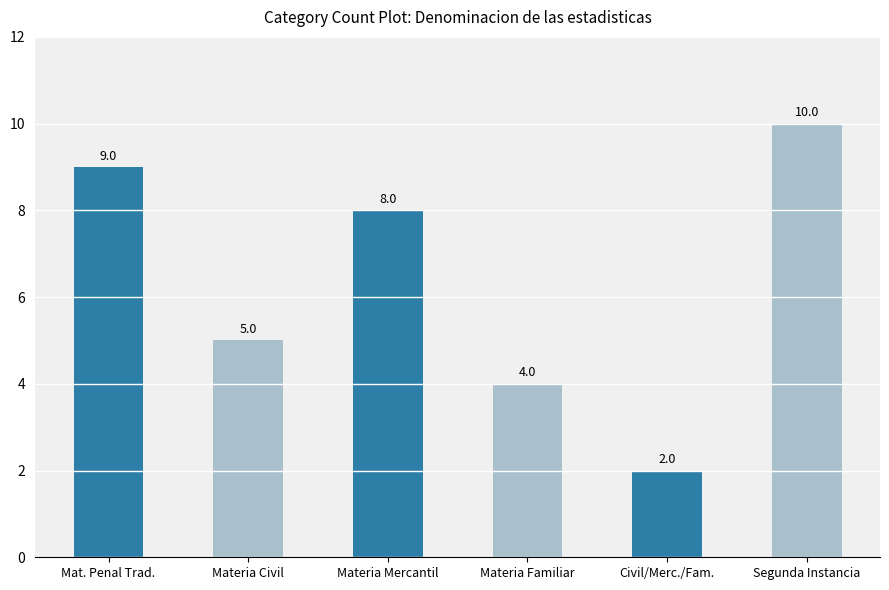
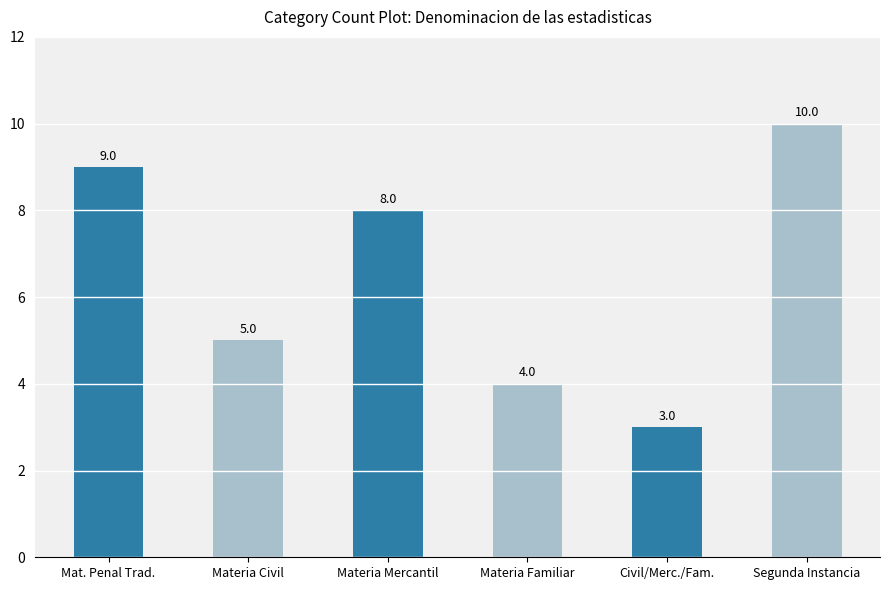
  {
    "Mat. Penal Trad.": 9.0,
    "Materia Civil": 5.0,
    "Materia Mercantil": 8.0,
    "Materia Familiar": 4.0,
-   "Civil/Merc./Fam.": 2.0,
+   "Civil/Merc./Fam.": 3.0,
    "Segunda Instancia": 10.0
  }
